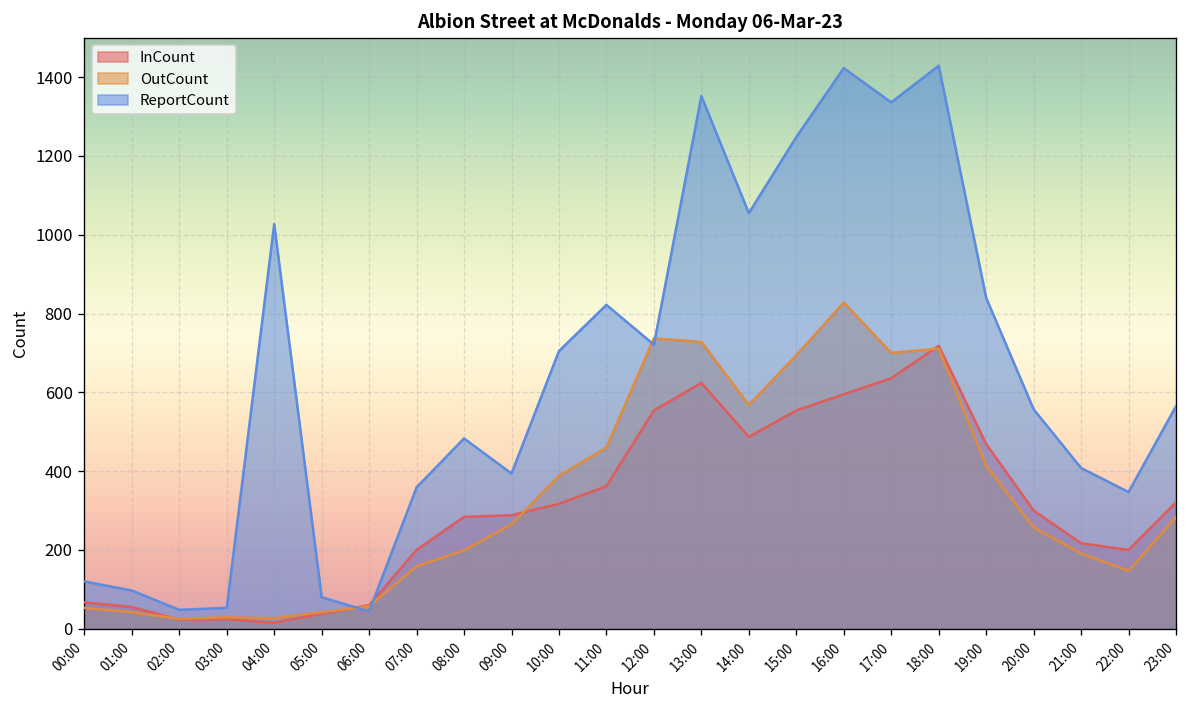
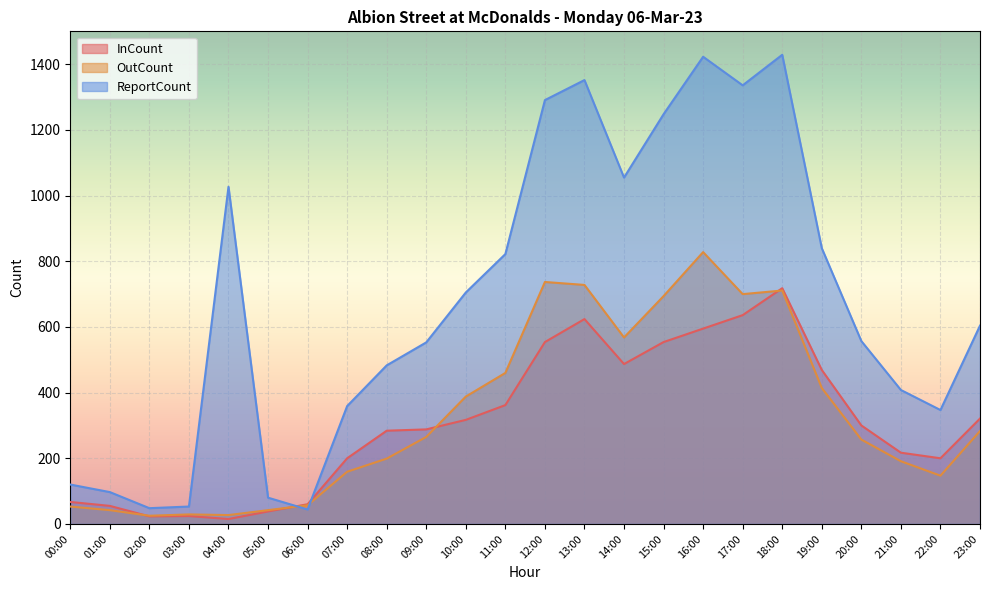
  {
    "ReportCount": {
      "00:00": 120,
      "01:00": 100,
      "02:00": 50,
      "03:00": 50,
      "04:00": 1030,
      "05:00": 80,
      "06:00": 40,
      "07:00": 360,
      "08:00": 480,
-     "09:00": 390,
+     "09:00": 550,
      "10:00": 710,
      "11:00": 820,
-     "12:00": 720,
+     "12:00": 1290,
      "13:00": 1350,
      "14:00": 1060,
      "15:00": 1250,
      "16:00": 1420,
      "17:00": 1340,
      "18:00": 1430,
      "19:00": 840,
      "20:00": 560,
      "21:00": 410,
      "22:00": 350,
-     "23:00": 570
+     "23:00": 600
    }
  }
